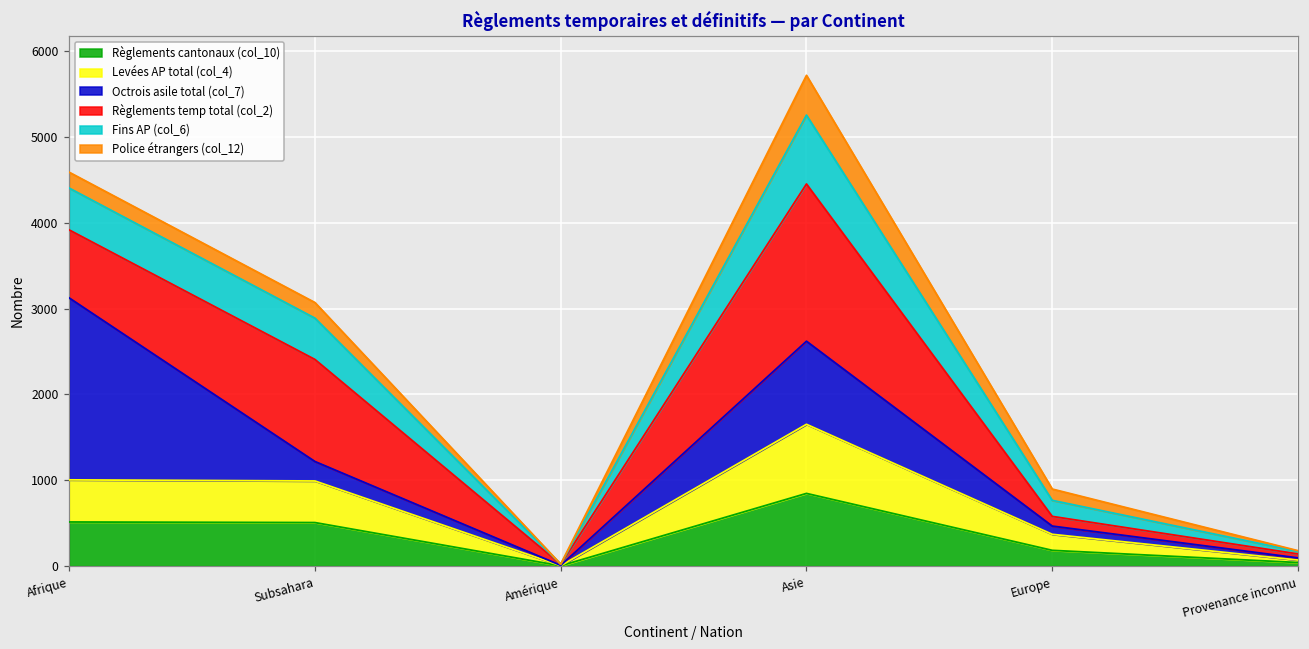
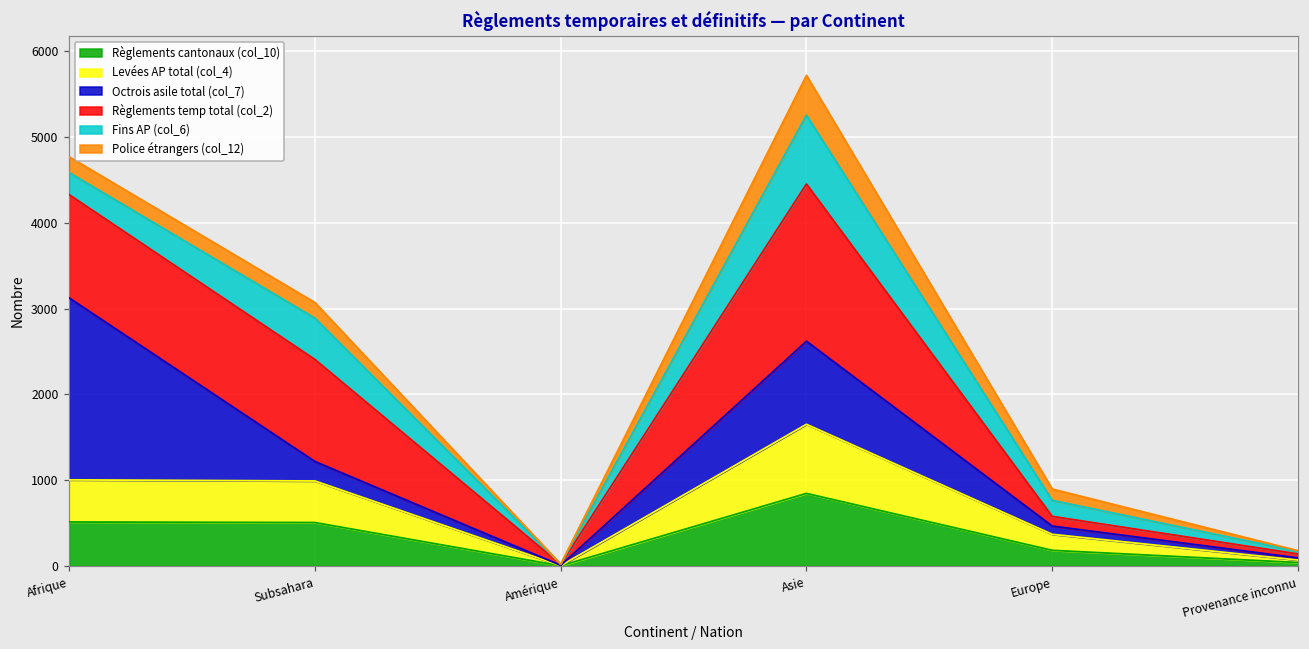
  {
    "Règlements cantonaux (col_10)": {
      "Afrique": 500,
      "Subsahara": 500,
      "Asie": 800,
      "Europe": 200
    },
    "Levées AP total (col_4)": {
      "Afrique": 500,
      "Subsahara": 500,
      "Asie": 800,
      "Europe": 200
    },
    "Octrois asile total (col_7)": {
      "Afrique": 2100,
      "Subsahara": 200,
      "Asie": 1000,
      "Europe": 100
    },
    "Règlements temp total (col_2)": {
-     "Afrique": 800,
+     "Afrique": 1200,
      "Subsahara": 1200,
      "Asie": 1800,
      "Europe": 100
    },
    "Fins AP (col_6)": {
-     "Afrique": 500,
+     "Afrique": 300,
      "Subsahara": 500,
      "Asie": 800,
      "Europe": 200
    },
    "Police étrangers (col_12)": {
      "Afrique": 200,
      "Subsahara": 200,
      "Asie": 500,
      "Europe": 100
    }
  }
